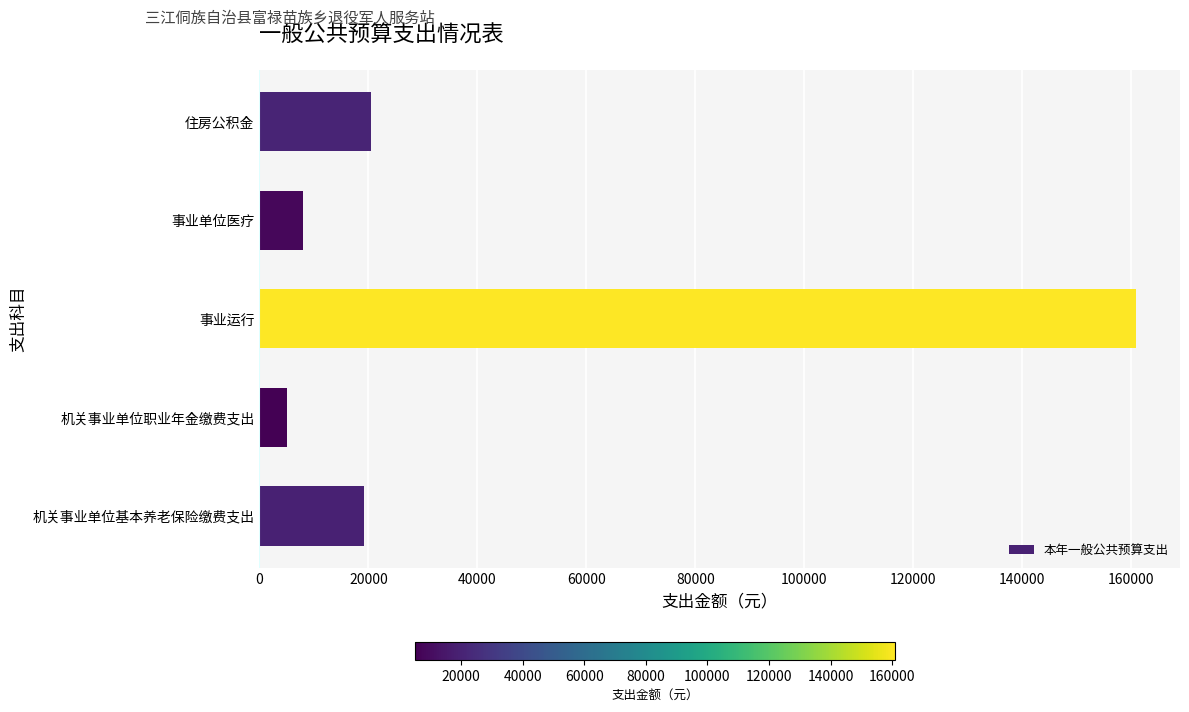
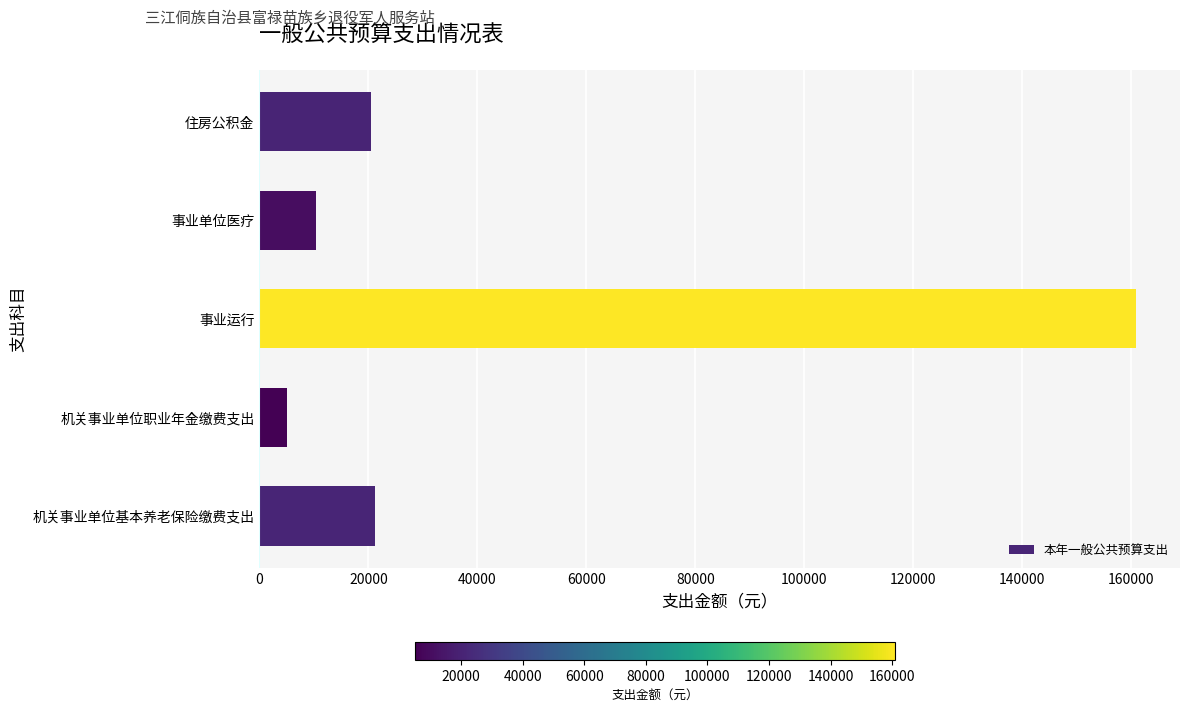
  {
    "住房公积金": 20000,
-   "事业单位医疗": 8000,
+   "事业单位医疗": 10000,
    "事业运行": 161000,
    "机关事业单位职业年金缴费支出": 5000,
-   "机关事业单位基本养老保险缴费支出": 19000
+   "机关事业单位基本养老保险缴费支出": 21000
  }
